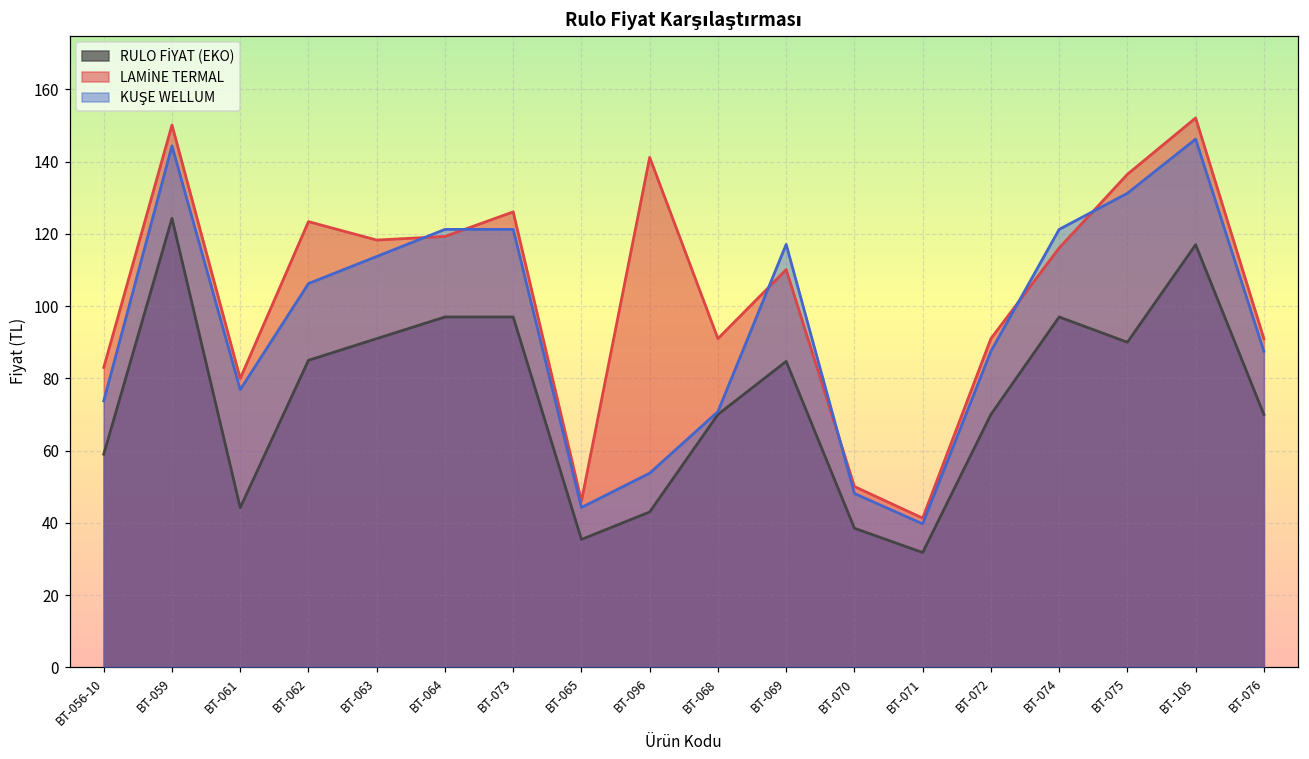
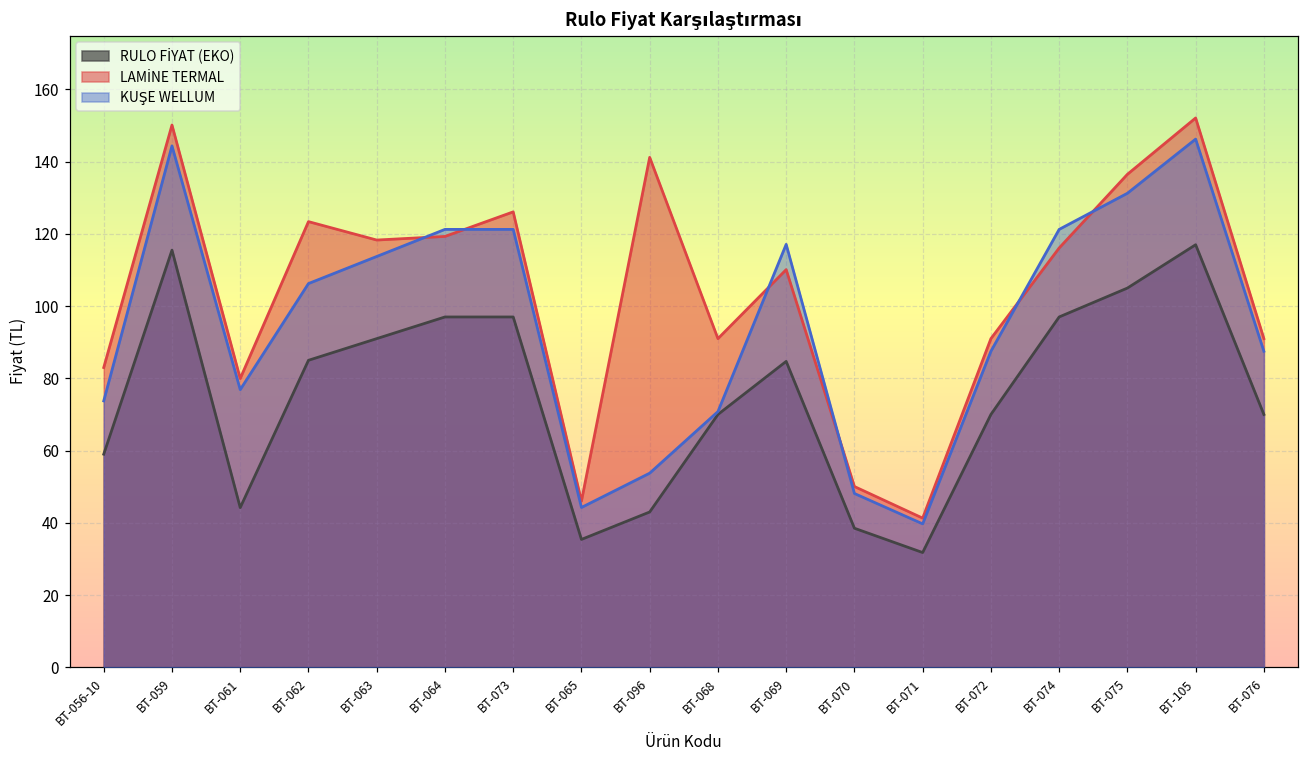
  {
    "RULO FİYAT (EKO)": {
      "BT-056-10": 59,
-     "BT-059": 124,
+     "BT-059": 116,
      "BT-061": 44,
      "BT-062": 85,
      "BT-063": 91,
      "BT-064": 97,
      "BT-073": 97,
      "BT-065": 35,
      "BT-096": 43,
      "BT-068": 70,
      "BT-069": 85,
      "BT-070": 39,
      "BT-071": 32,
      "BT-072": 70,
      "BT-074": 97,
-     "BT-075": 90,
+     "BT-075": 105,
      "BT-105": 117,
      "BT-076": 70
    },
    "LAMİNE TERMAL": {
      "BT-056-10": 83,
      "BT-059": 150,
      "BT-061": 80,
      "BT-062": 123,
      "BT-063": 118,
      "BT-064": 119,
      "BT-073": 126,
      "BT-065": 46,
      "BT-096": 141,
      "BT-068": 91,
      "BT-069": 110,
      "BT-070": 50,
      "BT-071": 41,
      "BT-072": 91,
      "BT-074": 116,
      "BT-075": 137,
      "BT-105": 152,
      "BT-076": 91
    },
    "KUŞE WELLUM": {
      "BT-056-10": 74,
      "BT-059": 144,
      "BT-061": 77,
      "BT-062": 106,
      "BT-063": 114,
      "BT-064": 121,
      "BT-073": 121,
      "BT-065": 44,
      "BT-096": 54,
      "BT-068": 71,
      "BT-069": 117,
      "BT-070": 48,
      "BT-071": 40,
      "BT-072": 88,
      "BT-074": 121,
      "BT-075": 131,
      "BT-105": 146,
      "BT-076": 88
    }
  }
